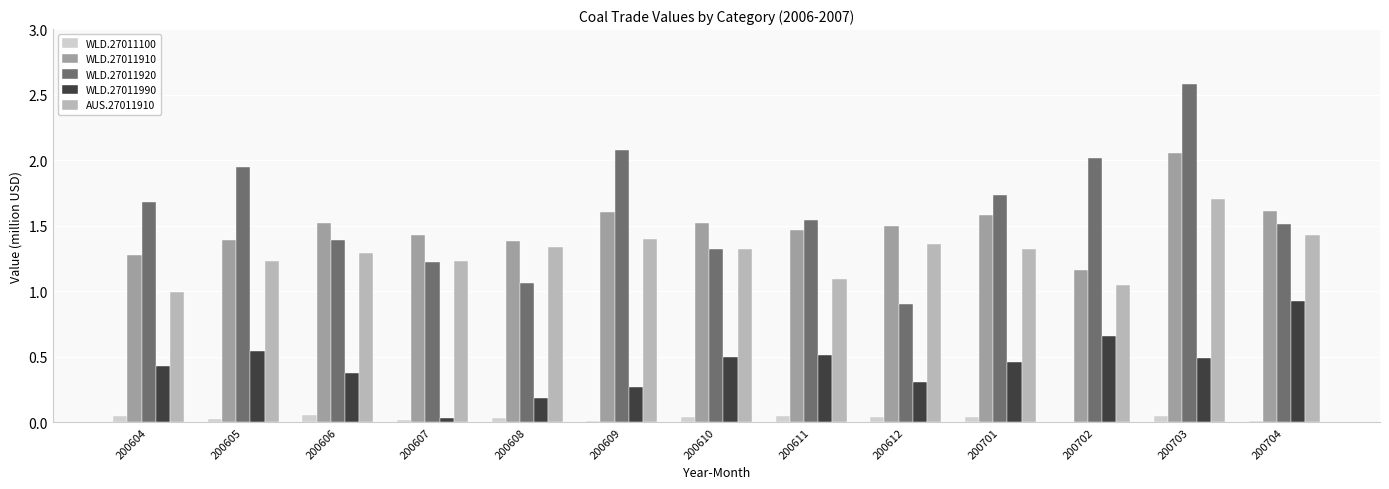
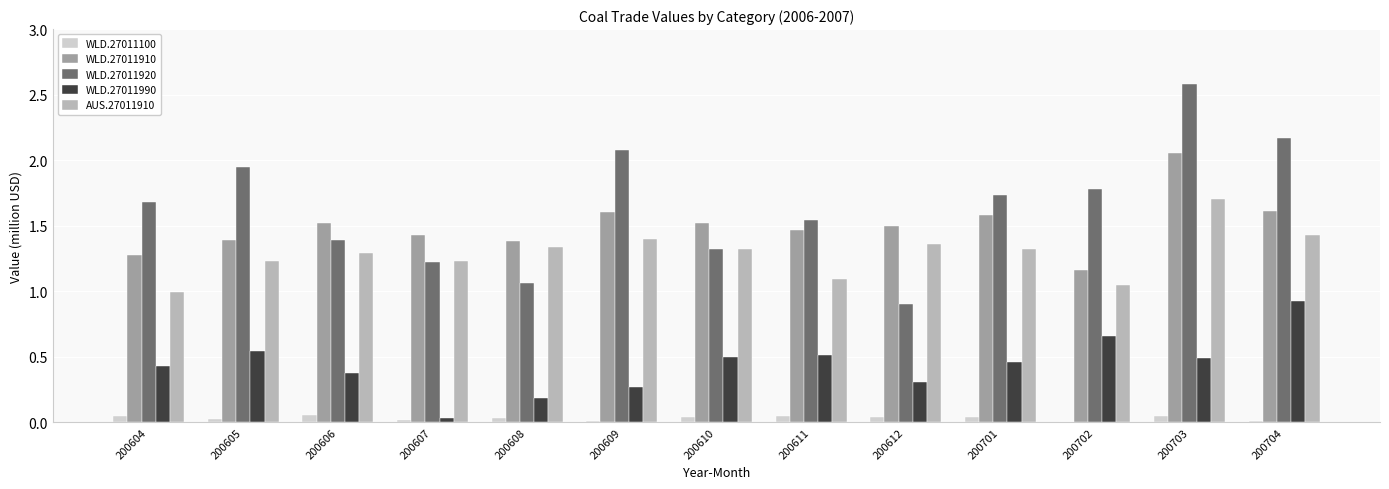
  {
    "WLD.27011920": {
      "200604": 1.68,
      "200605": 1.94,
      "200606": 1.39,
      "200607": 1.23,
      "200608": 1.07,
      "200609": 2.08,
      "200610": 1.33,
      "200611": 1.54,
      "200612": 0.90,
      "200701": 1.73,
-     "200702": 2.01,
+     "200702": 1.78,
      "200703": 2.58,
-     "200704": 1.51
+     "200704": 2.17
    },
    "WLD.27011990": {
      "200604": 0.43,
      "200605": 0.54,
      "200606": 0.37,
      "200607": 0.03,
      "200608": 0.19,
      "200609": 0.27,
      "200610": 0.50,
      "200611": 0.51,
      "200612": 0.31,
      "200701": 0.46,
      "200702": 0.66,
      "200703": 0.49,
      "200704": 0.92
    }
  }
